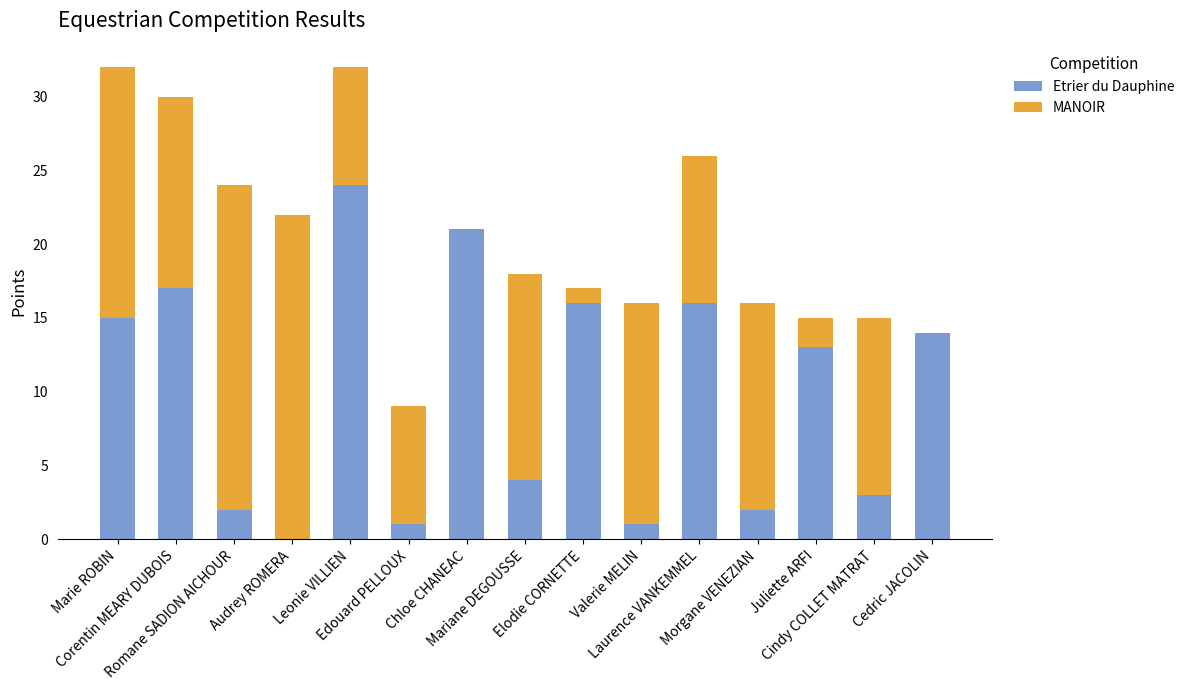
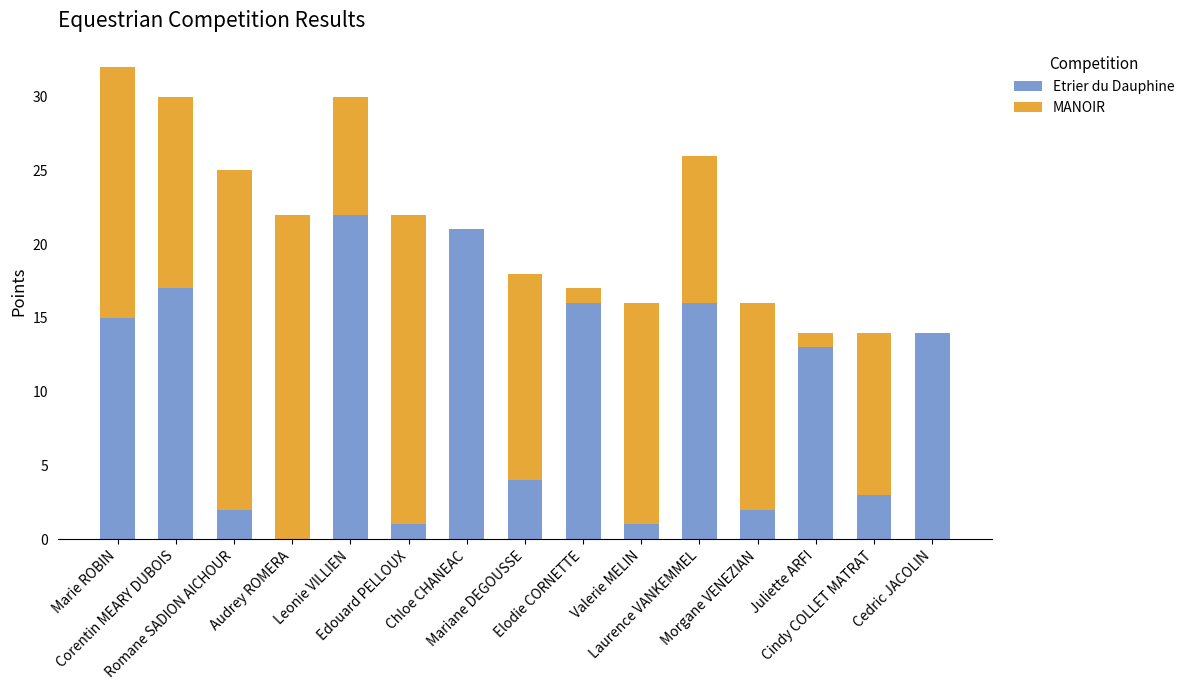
  {
    "Etrier du Dauphine": {
      "Marie ROBIN": 15,
      "Corentin MEARY DUBOIS": 17,
      "Romane SADION AICHOUR": 2,
      "Audrey ROMERA": 0,
-     "Leonie VILLIEN": 24,
+     "Leonie VILLIEN": 22,
      "Edouard PELLOUX": 1,
      "Chloe CHANEAC": 21,
      "Mariane DEGOUSSE": 4,
      "Elodie CORNETTE": 16,
      "Valerie MELIN": 1,
      "Laurence VANKEMMEL": 16,
      "Morgane VENEZIAN": 2,
      "Juliette ARFI": 13,
      "Cindy COLLET MATRAT": 3,
      "Cedric JACOLIN": 14
    },
    "MANOIR": {
      "Marie ROBIN": 17,
      "Corentin MEARY DUBOIS": 13,
-     "Romane SADION AICHOUR": 22,
+     "Romane SADION AICHOUR": 23,
      "Audrey ROMERA": 22,
      "Leonie VILLIEN": 8,
-     "Edouard PELLOUX": 8,
+     "Edouard PELLOUX": 21,
      "Chloe CHANEAC": 0,
      "Mariane DEGOUSSE": 14,
      "Elodie CORNETTE": 1,
      "Valerie MELIN": 15,
      "Laurence VANKEMMEL": 10,
      "Morgane VENEZIAN": 14,
-     "Juliette ARFI": 2,
-     "Cindy COLLET MATRAT": 12,
+     "Juliette ARFI": 1,
+     "Cindy COLLET MATRAT": 11,
      "Cedric JACOLIN": 0
    }
  }
